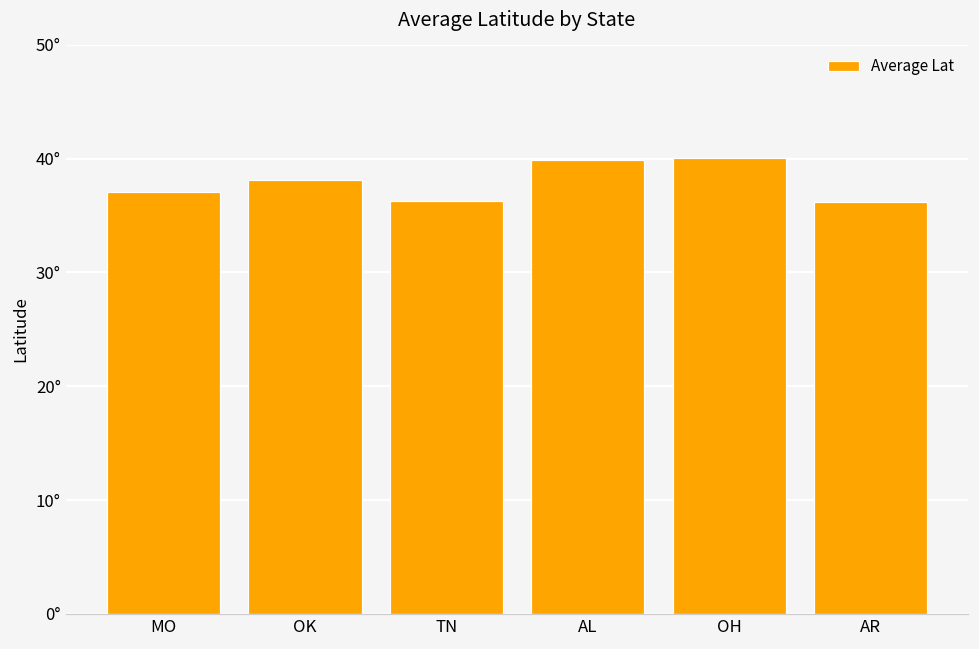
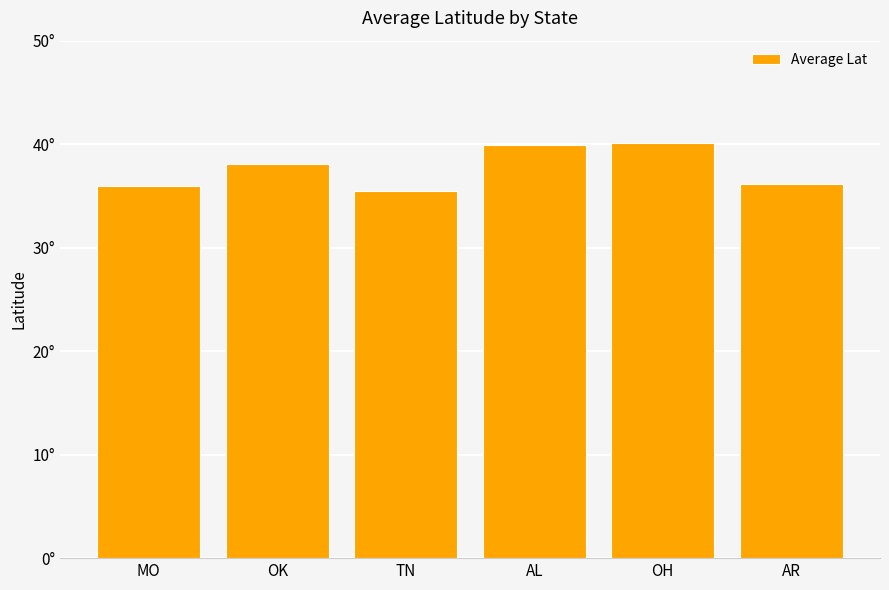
  {
-   "MO": "37.0°",
+   "MO": "36.0°",
    "OK": "38.1°",
-   "TN": "36.3°",
+   "TN": "35.5°",
    "AL": "39.9°",
    "OH": "40.1°",
    "AR": "36.2°"
  }
